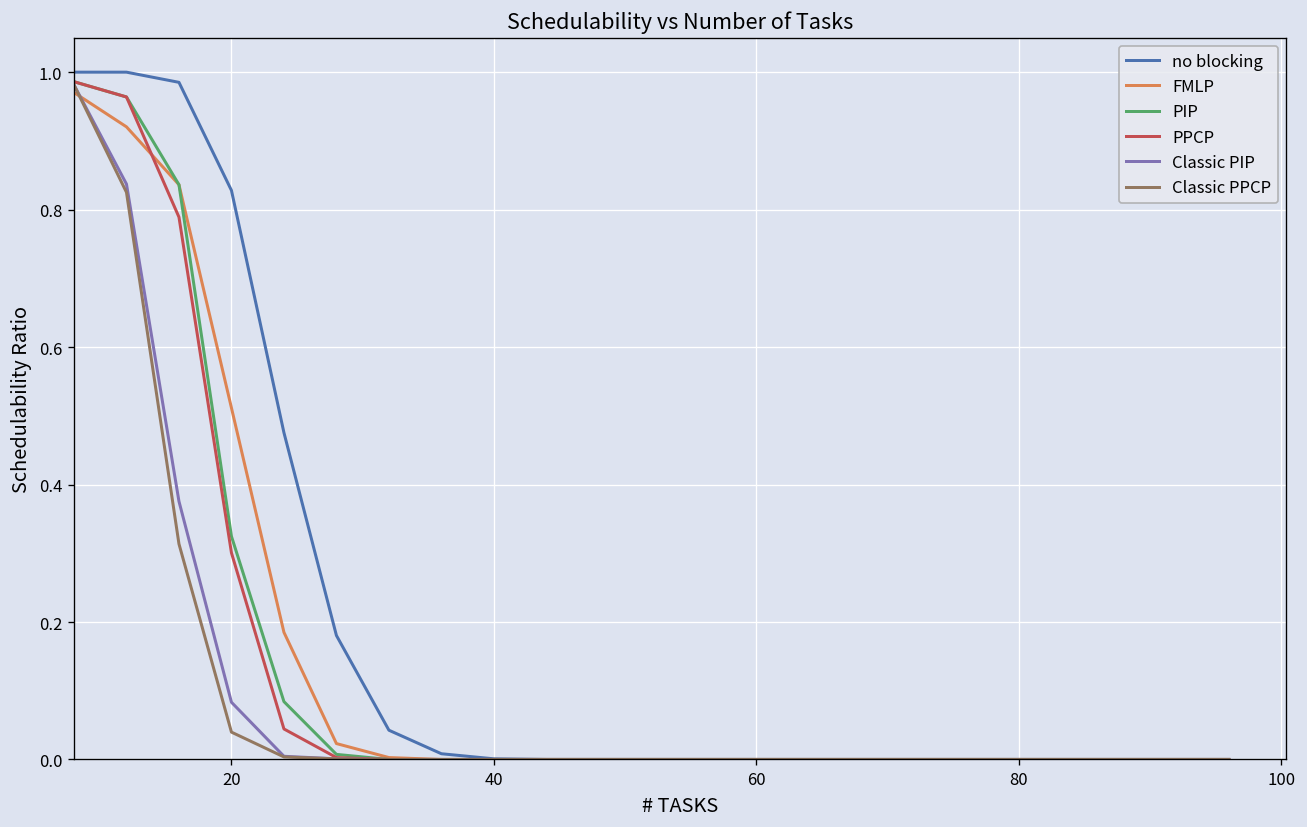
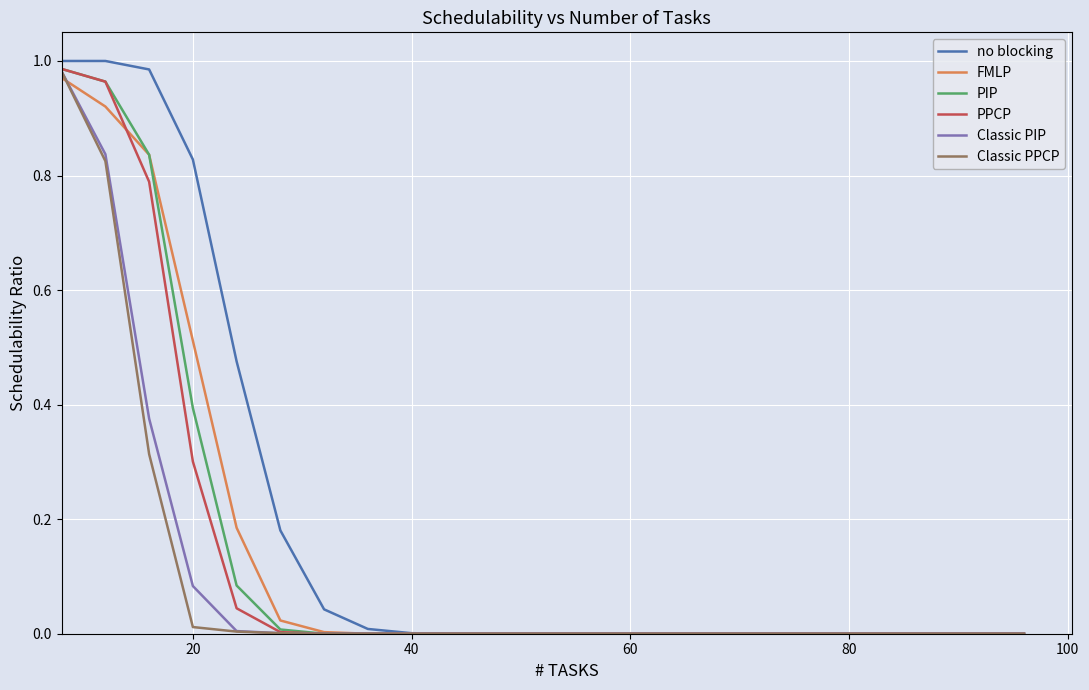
  {
    "PIP": {
-     "20": 0.32
+     "20": 0.39
    },
    "Classic PPCP": {
-     "20": 0.04
+     "20": 0.01
    }
  }
